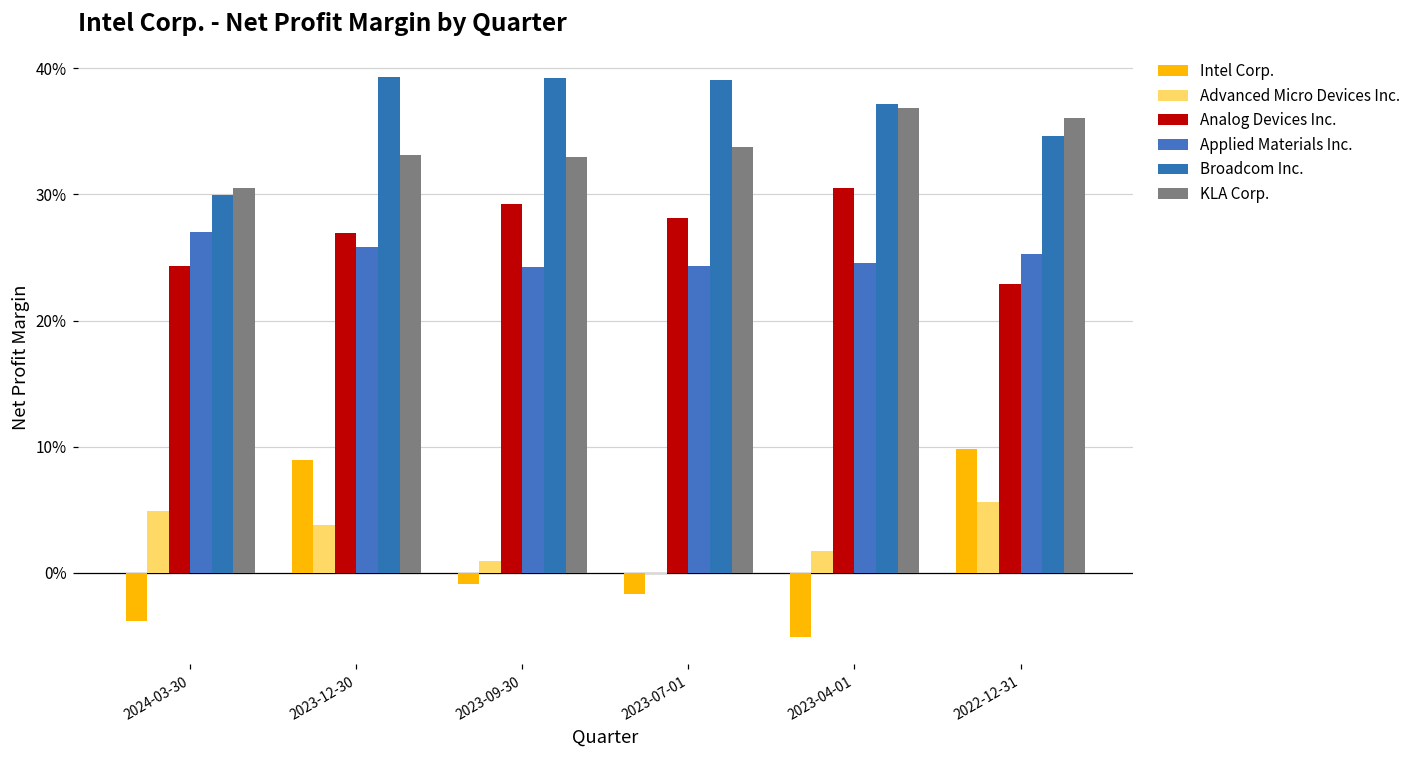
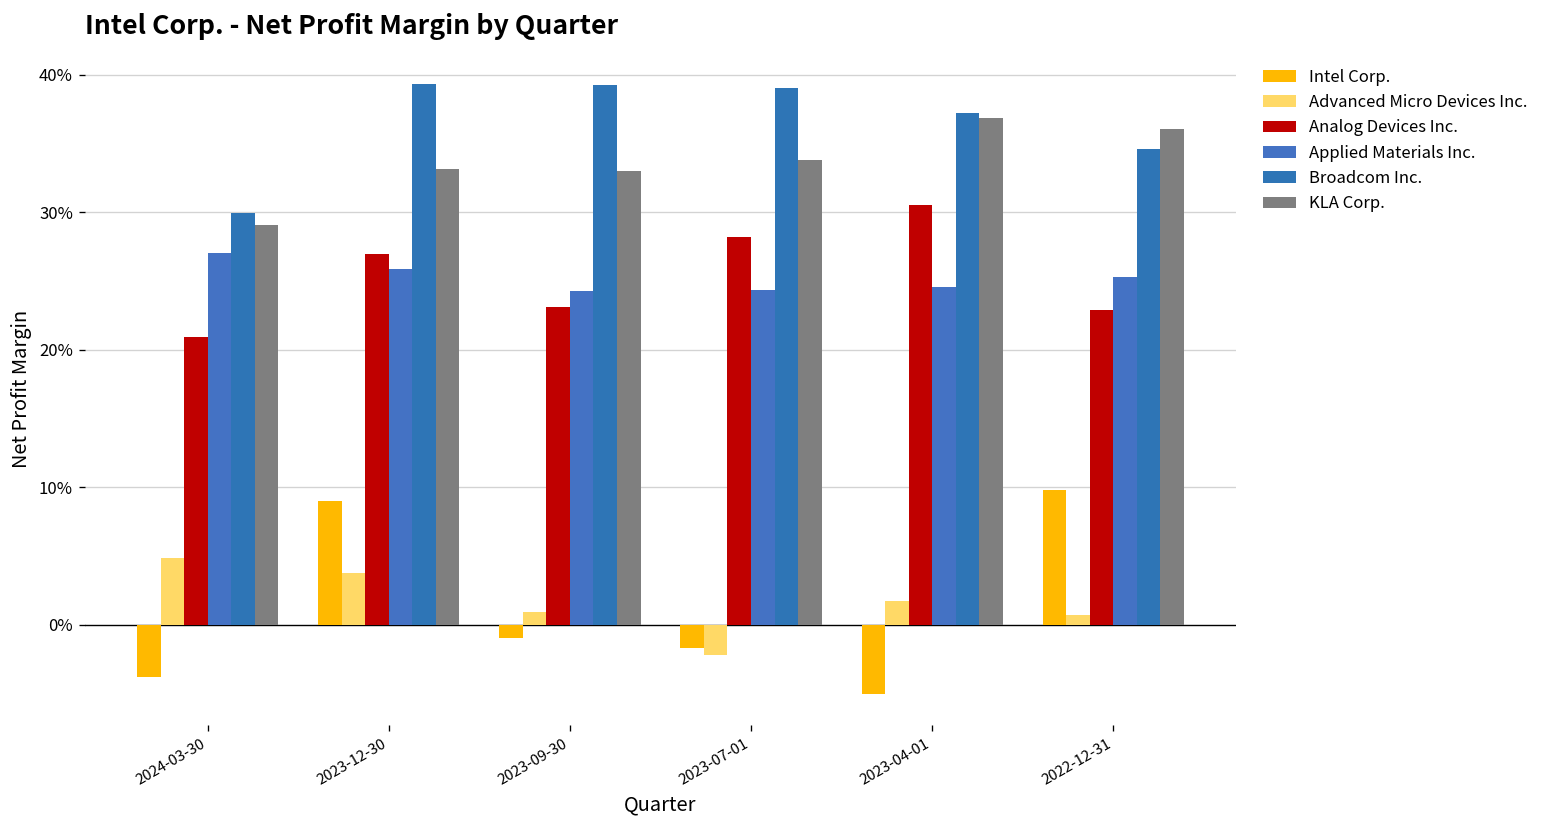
  {
    "Intel Corp.": {
      "2024-03-30": "-3.8%",
      "2023-12-30": "9.0%",
      "2023-09-30": "-0.9%",
      "2023-07-01": "-1.7%",
      "2023-04-01": "-5.1%",
      "2022-12-31": "9.8%"
    },
    "Advanced Micro Devices Inc.": {
      "2024-03-30": "4.9%",
      "2023-12-30": "3.8%",
      "2023-09-30": "0.9%",
-     "2023-07-01": "-0.1%",
+     "2023-07-01": "-2.2%",
      "2023-04-01": "1.7%",
-     "2022-12-31": "5.6%"
+     "2022-12-31": "0.7%"
    },
    "Analog Devices Inc.": {
-     "2024-03-30": "24.3%",
+     "2024-03-30": "20.9%",
      "2023-12-30": "26.9%",
-     "2023-09-30": "29.2%",
+     "2023-09-30": "23.1%",
      "2023-07-01": "28.2%",
      "2023-04-01": "30.5%",
      "2022-12-31": "22.9%"
    },
    "KLA Corp.": {
-     "2024-03-30": "30.5%",
+     "2024-03-30": "29.0%",
      "2023-12-30": "33.1%",
      "2023-09-30": "33.0%",
      "2023-07-01": "33.8%",
      "2023-04-01": "36.9%",
      "2022-12-31": "36.1%"
    }
  }
